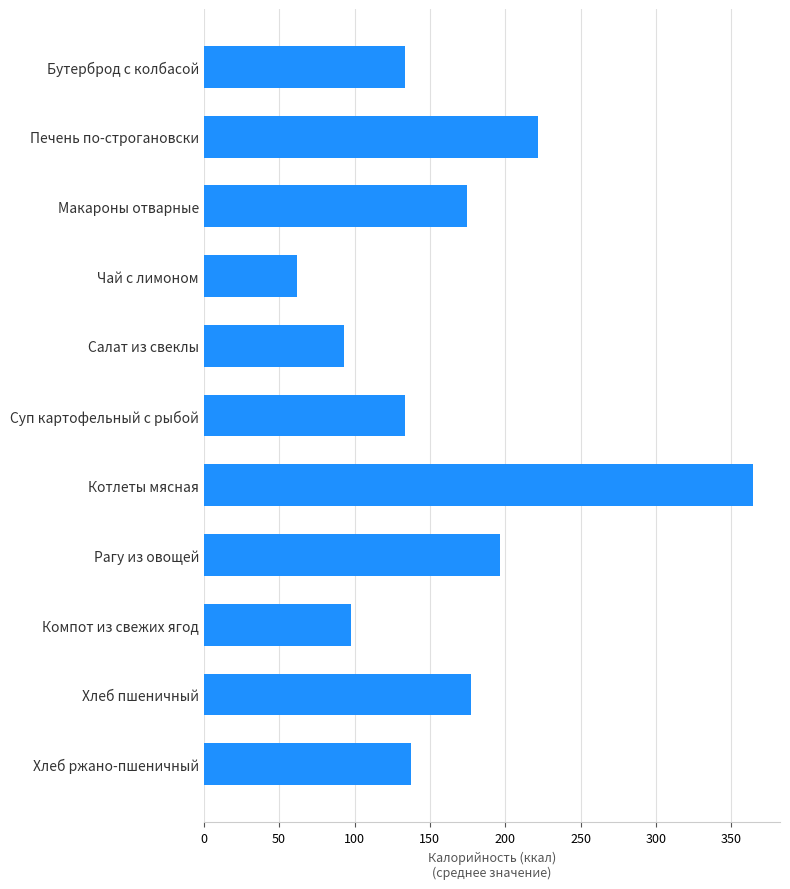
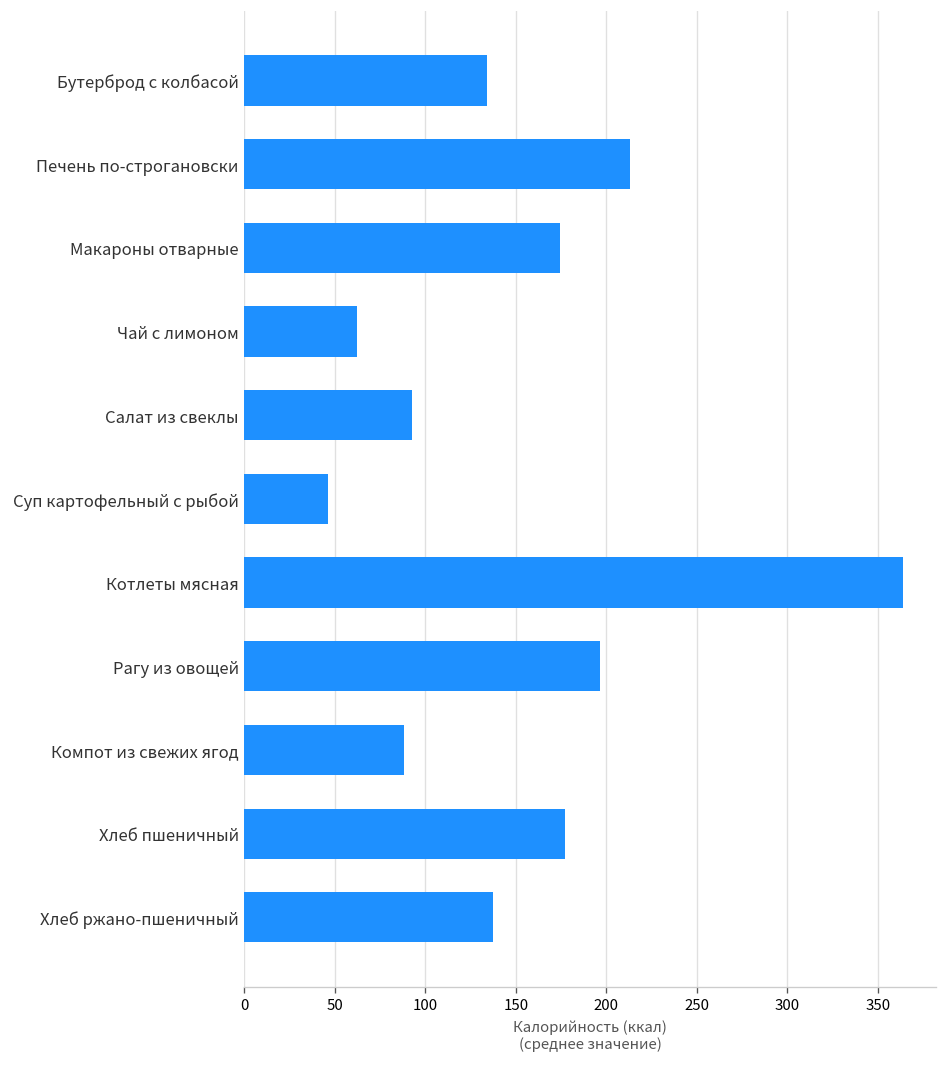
  {
    "Бутерброд с колбасой": 134,
-   "Печень по-строгановски": 222,
+   "Печень по-строгановски": 213,
    "Макароны отварные": 174,
    "Чай с лимоном": 62,
    "Салат из свеклы": 93,
-   "Суп картофельный с рыбой": 134,
+   "Суп картофельный с рыбой": 46,
    "Котлеты мясная": 364,
    "Рагу из овощей": 197,
-   "Компот из свежих ягод": 98,
+   "Компот из свежих ягод": 88,
    "Хлеб пшеничный": 177,
    "Хлеб ржано-пшеничный": 137
  }
